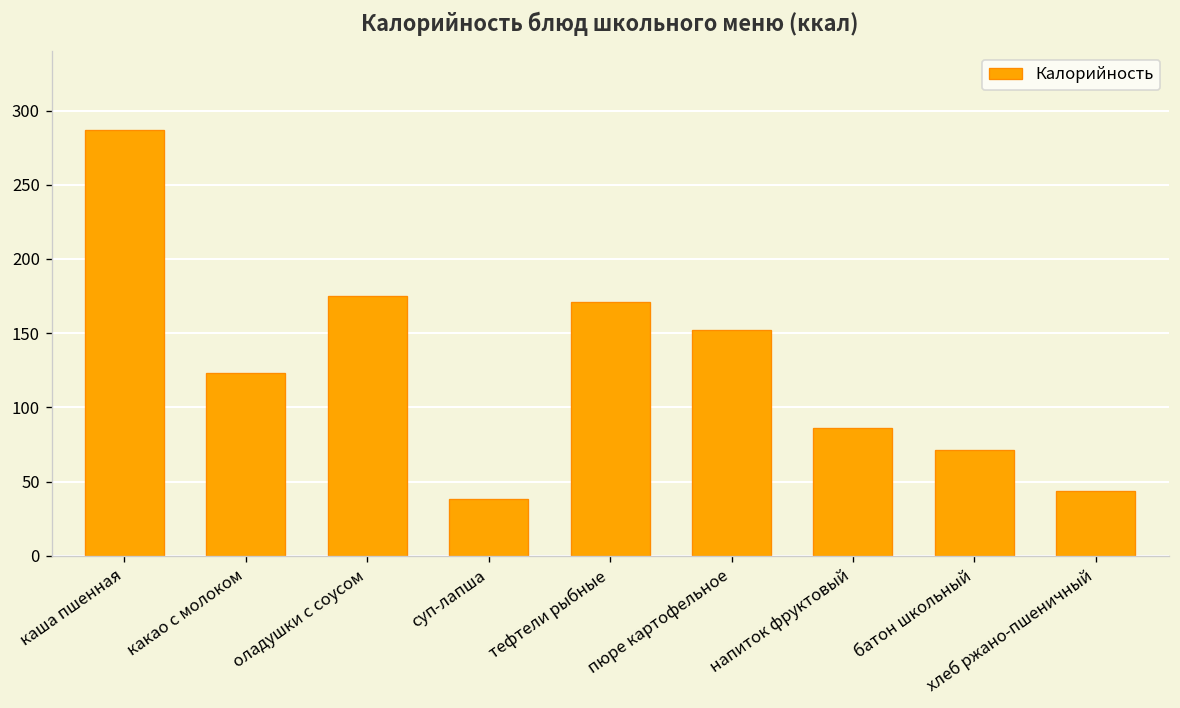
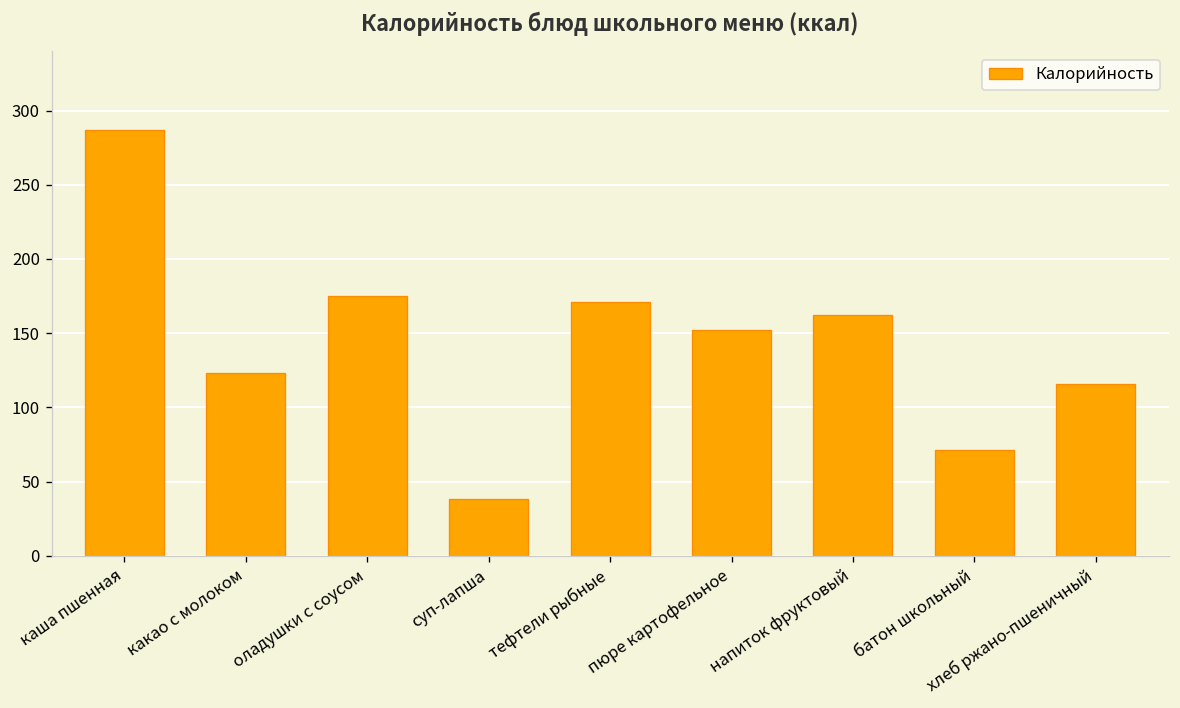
  {
    "каша пшенная": 287,
    "какао с молоком": 123,
    "оладушки с соусом": 175,
    "суп-лапша": 38,
    "тефтели рыбные": 171,
    "пюре картофельное": 152,
-   "напиток фруктовый": 86,
+   "напиток фруктовый": 162,
    "батон школьный": 71,
-   "хлеб ржано-пшеничный": 44
+   "хлеб ржано-пшеничный": 116
  }
